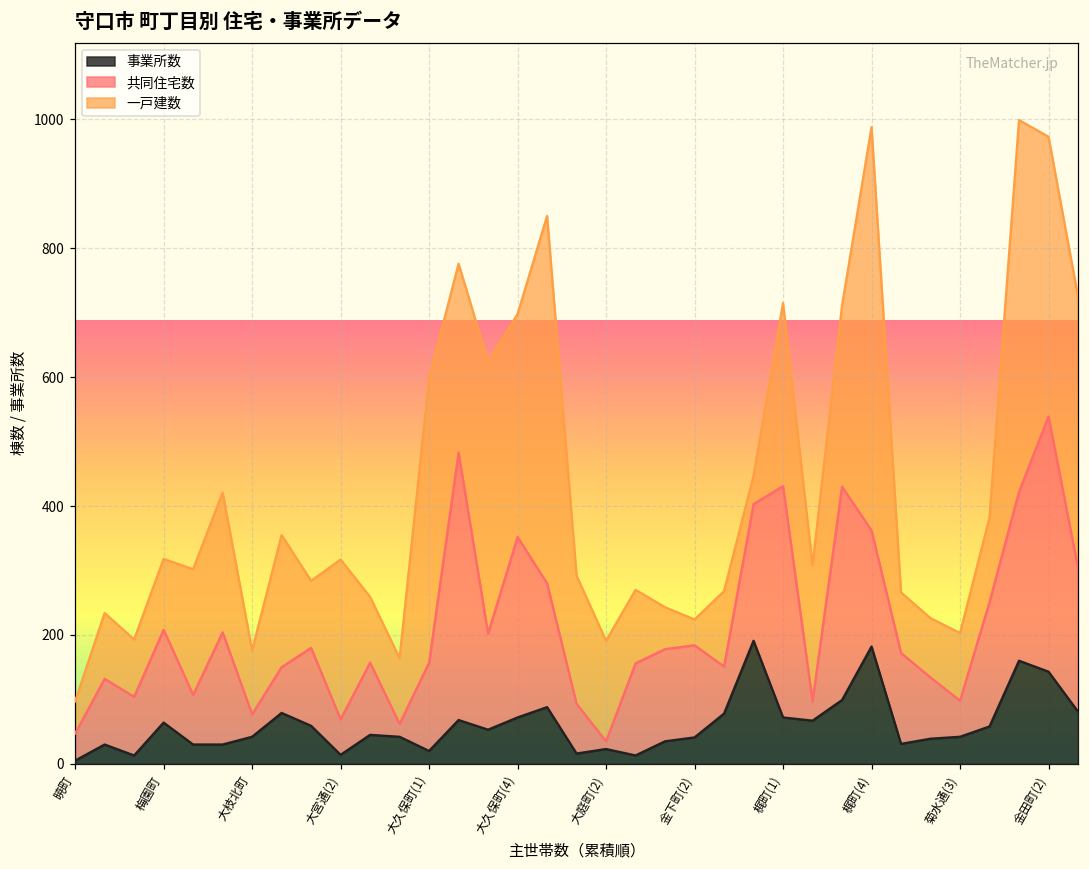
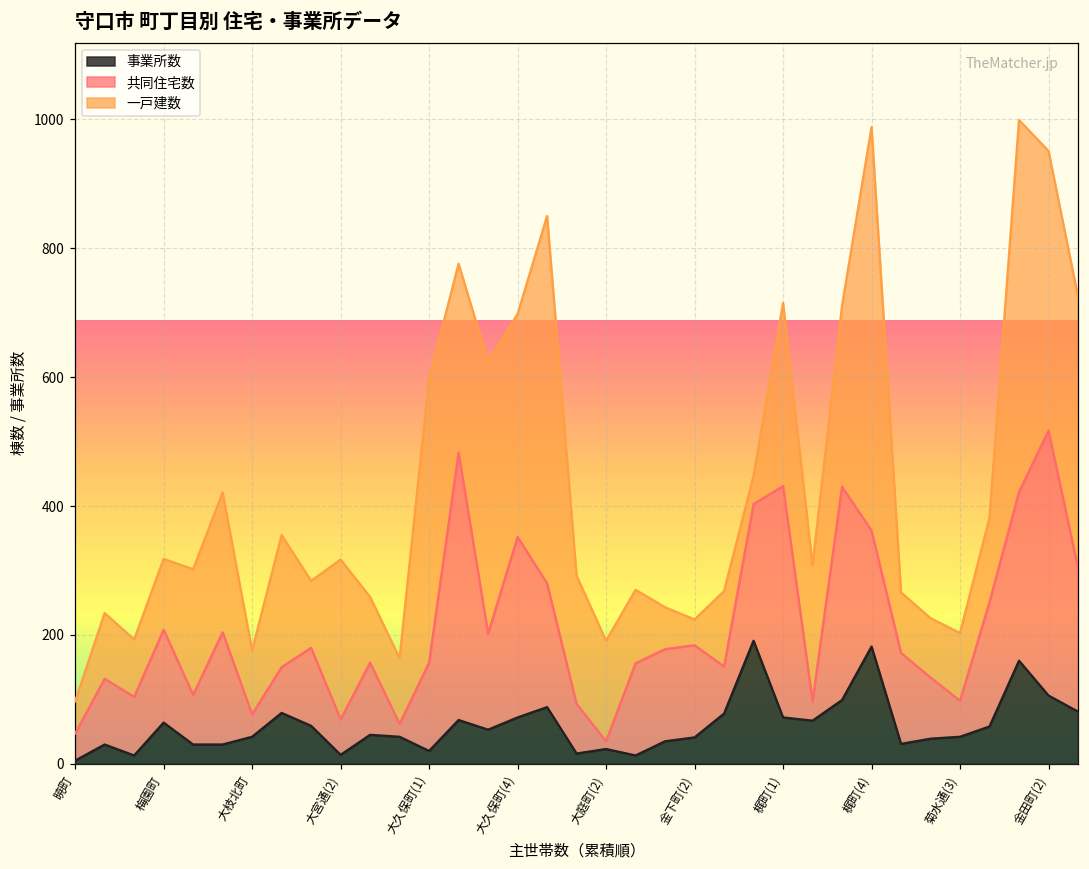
  {
    "事業所数": {
      "暁町": 10,
      "梅園町": 60,
      "大枝北町": 40,
      "大宮通(2)": 10,
      "大久保町(1)": 20,
      "大久保町(4)": 70,
      "大庭町(2)": 20,
      "金下町(2)": 40,
      "梶町(1)": 70,
      "梶町(4)": 180,
      "菊水通(3)": 40,
-     "金田町(2)": 140
+     "金田町(2)": 110
    },
    "共同住宅数": {
      "暁町": 40,
      "梅園町": 140,
      "大枝北町": 40,
      "大宮通(2)": 60,
      "大久保町(1)": 140,
      "大久保町(4)": 280,
      "大庭町(2)": 10,
      "金下町(2)": 140,
      "梶町(1)": 360,
      "梶町(4)": 180,
      "菊水通(3)": 60,
-     "金田町(2)": 400
+     "金田町(2)": 410
    },
    "一戸建数": {
      "暁町": 50,
      "梅園町": 110,
      "大枝北町": 100,
      "大宮通(2)": 250,
      "大久保町(1)": 440,
      "大久保町(4)": 350,
      "大庭町(2)": 160,
      "金下町(2)": 40,
      "梶町(1)": 280,
      "梶町(4)": 630,
      "菊水通(3)": 110,
      "金田町(2)": 430
    }
  }
